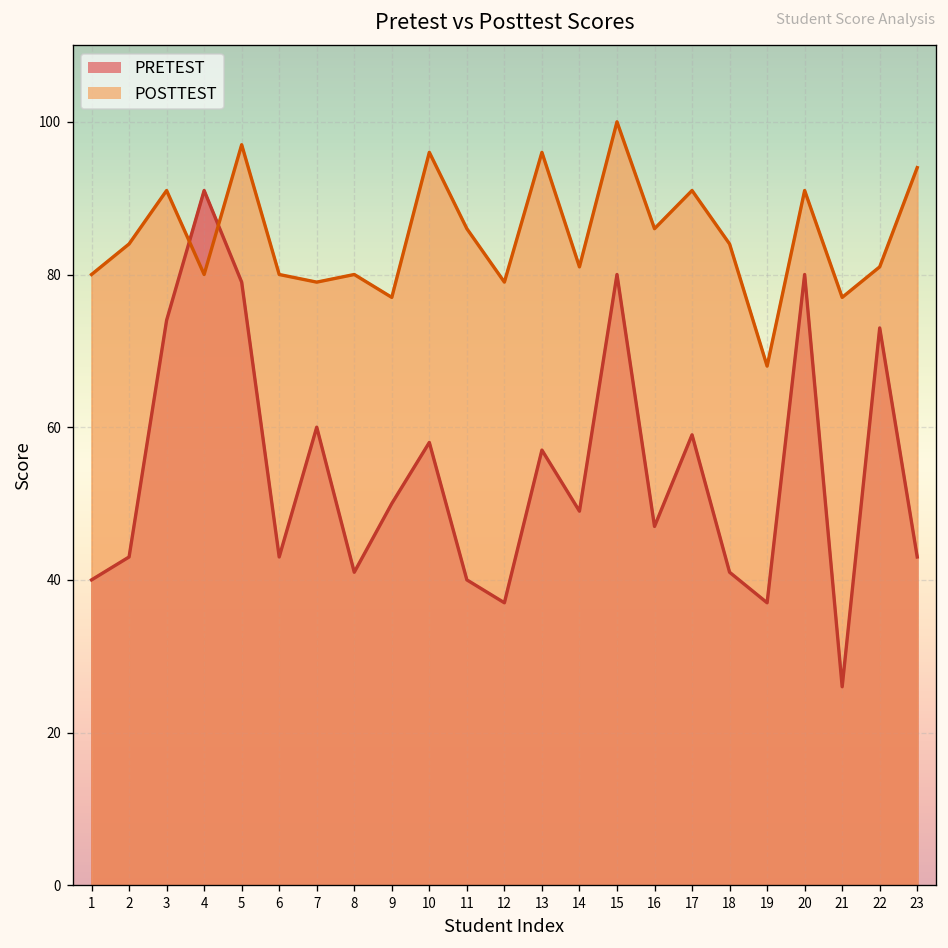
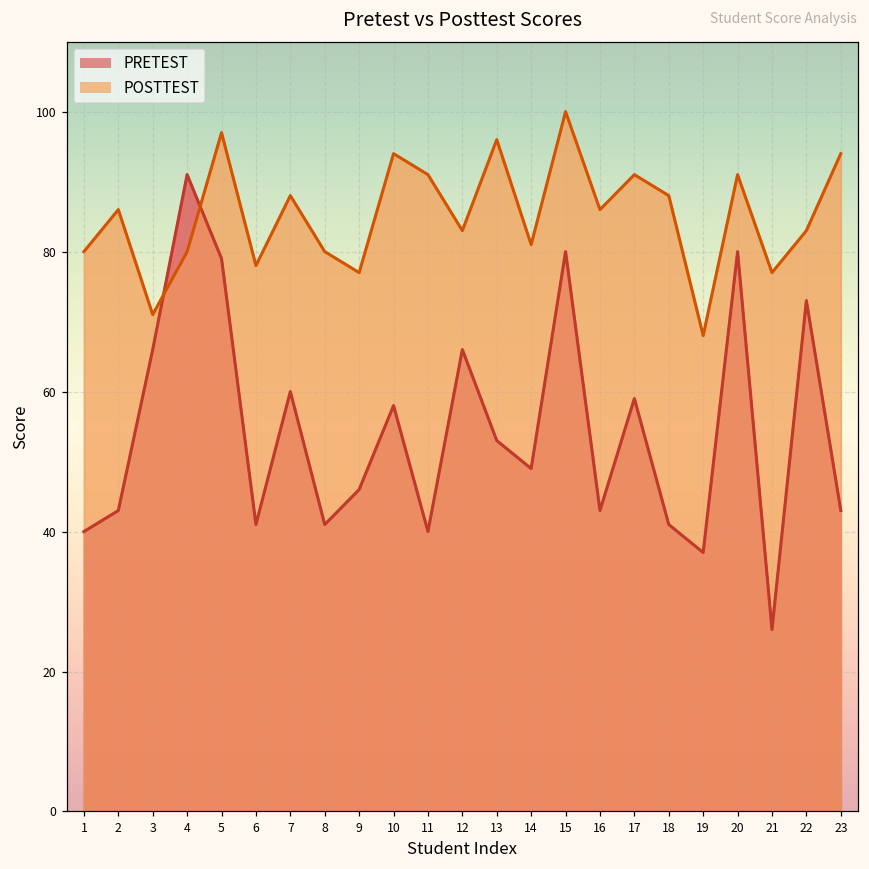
  {
    "PRETEST": {
      "1": 40,
      "2": 43,
-     "3": 74,
+     "3": 66,
      "4": 91,
      "5": 79,
-     "6": 43,
+     "6": 41,
      "7": 60,
      "8": 41,
-     "9": 50,
+     "9": 46,
      "10": 58,
      "11": 40,
-     "12": 37,
-     "13": 57,
+     "12": 66,
+     "13": 53,
      "14": 49,
      "15": 80,
-     "16": 47,
+     "16": 43,
      "17": 59,
      "18": 41,
      "19": 37,
      "20": 80,
      "21": 26,
      "22": 73,
      "23": 43
    },
    "POSTTEST": {
      "1": 80,
-     "2": 84,
-     "3": 91,
+     "2": 86,
+     "3": 71,
      "4": 80,
      "5": 97,
-     "6": 80,
-     "7": 79,
+     "6": 78,
+     "7": 88,
      "8": 80,
      "9": 77,
-     "10": 96,
-     "11": 86,
-     "12": 79,
+     "10": 94,
+     "11": 91,
+     "12": 83,
      "13": 96,
      "14": 81,
      "15": 100,
      "16": 86,
      "17": 91,
-     "18": 84,
+     "18": 88,
      "19": 68,
      "20": 91,
      "21": 77,
-     "22": 81,
+     "22": 83,
      "23": 94
    }
  }
